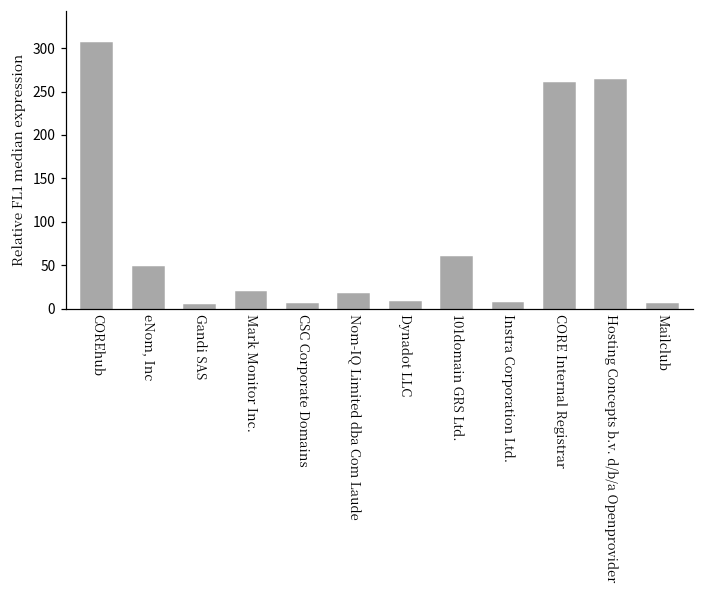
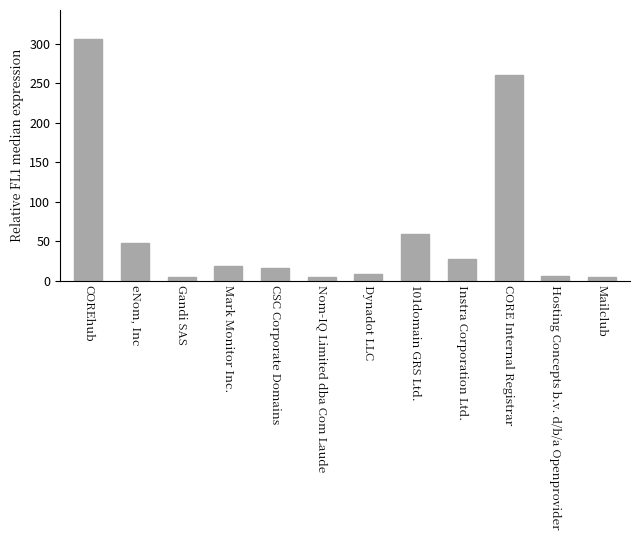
  {
    "COREhub": 310,
    "eNom, Inc": 50,
    "Gandi SAS": 0,
    "Mark Monitor Inc.": 20,
-   "CSC Corporate Domains": 10,
-   "Nom-IQ Limited dba Com Laude": 20,
+   "CSC Corporate Domains": 20,
+   "Nom-IQ Limited dba Com Laude": 10,
    "Dynadot LLC": 10,
    "101domain GRS Ltd.": 60,
-   "Instra Corporation Ltd.": 10,
+   "Instra Corporation Ltd.": 30,
    "CORE Internal Registrar": 260,
-   "Hosting Concepts b.v. d/b/a Openprovider": 260,
+   "Hosting Concepts b.v. d/b/a Openprovider": 10,
    "Mailclub": 10
  }
